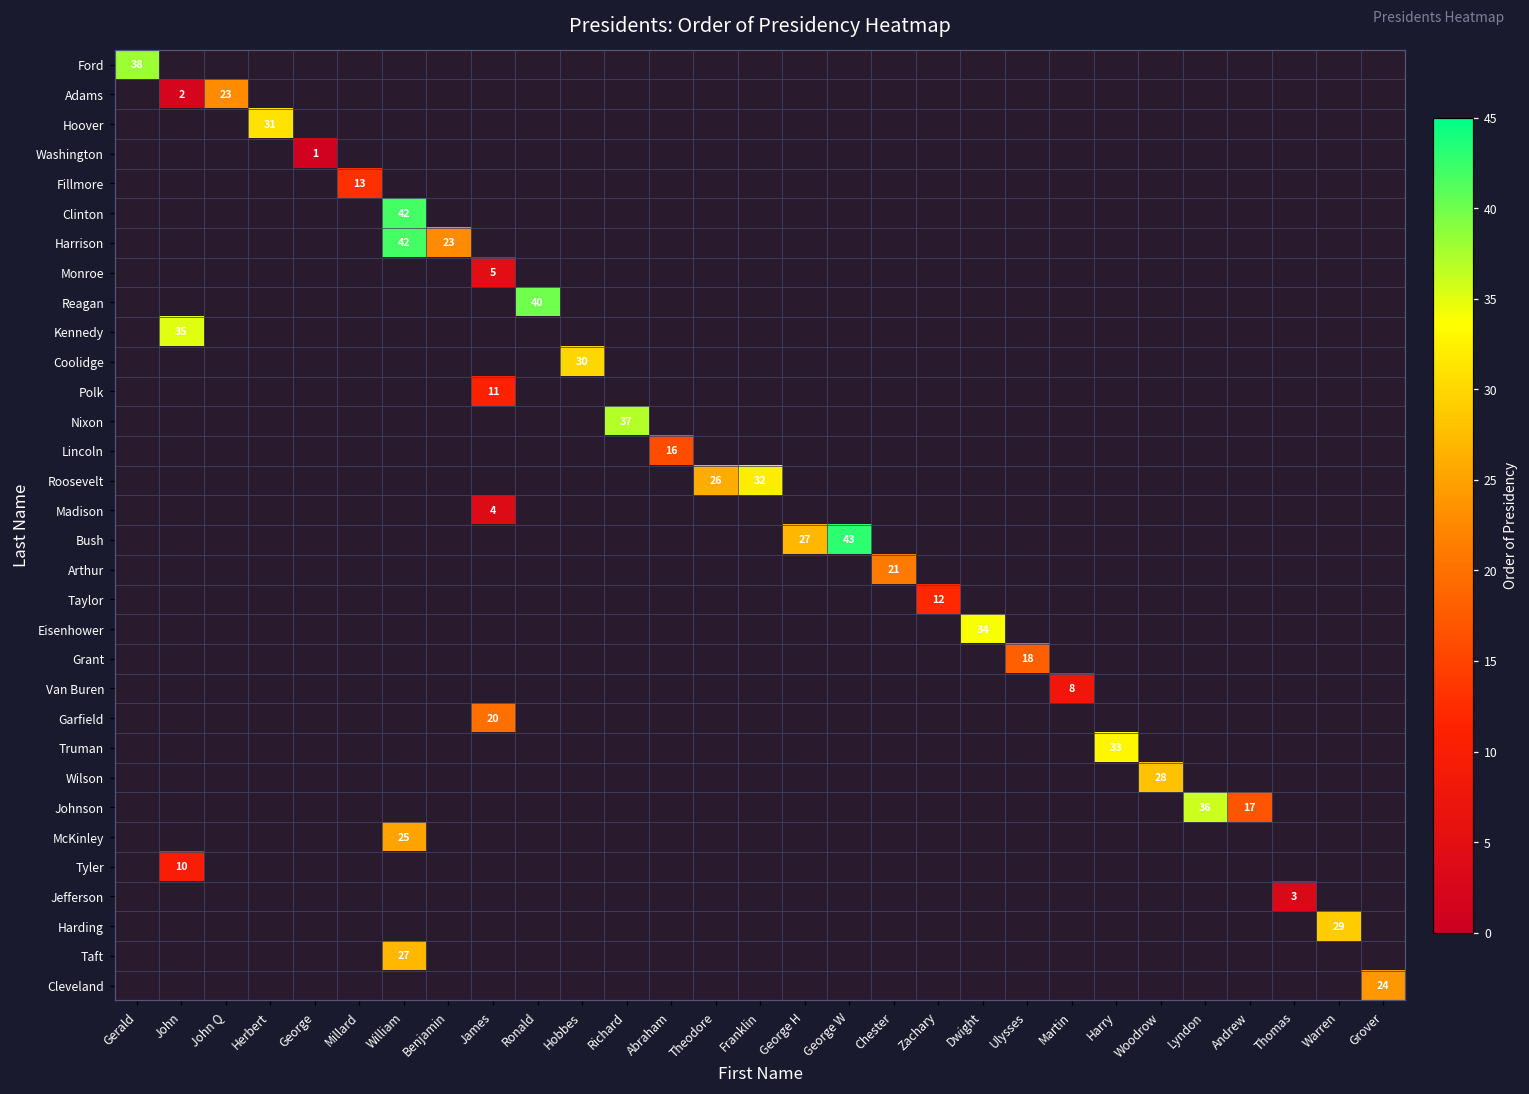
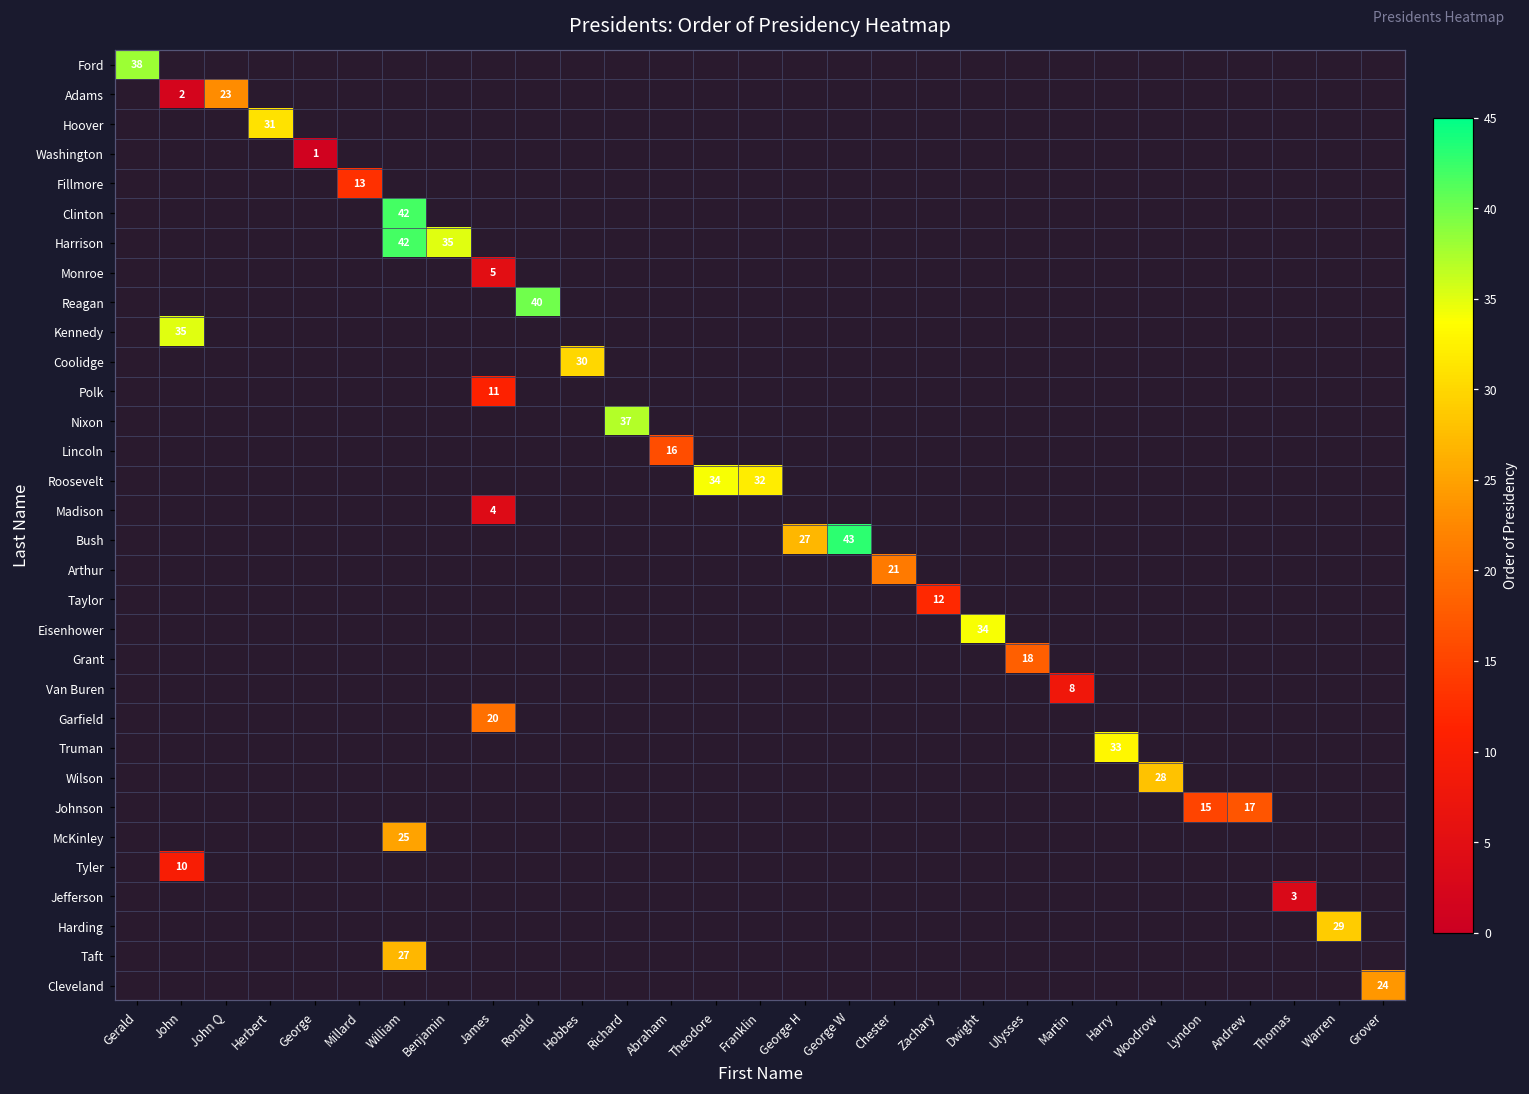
  {
    "Ford": {
      "Gerald": 38
    },
    "Adams": {
      "John": 2,
      "John Q": 23
    },
    "Hoover": {
      "Herbert": 31
    },
    "Washington": {
      "George": 1
    },
    "Fillmore": {
      "Millard": 13
    },
    "Clinton": {
      "William": 42
    },
    "Harrison": {
      "William": 42,
-     "Benjamin": 23
+     "Benjamin": 35
    },
    "Monroe": {
      "James": 5
    },
    "Reagan": {
      "Ronald": 40
    },
    "Kennedy": {
      "John": 35
    },
    "Coolidge": {
      "Hobbes": 30
    },
    "Polk": {
      "James": 11
    },
    "Nixon": {
      "Richard": 37
    },
    "Lincoln": {
      "Abraham": 16
    },
    "Roosevelt": {
-     "Theodore": 26,
+     "Theodore": 34,
      "Franklin": 32
    },
    "Madison": {
      "James": 4
    },
    "Bush": {
      "George H": 27,
      "George W": 43
    },
    "Arthur": {
      "Chester": 21
    },
    "Taylor": {
      "Zachary": 12
    },
    "Eisenhower": {
      "Dwight": 34
    },
    "Grant": {
      "Ulysses": 18
    },
    "Van Buren": {
      "Martin": 8
    },
    "Garfield": {
      "James": 20
    },
    "Truman": {
      "Harry": 33
    },
    "Wilson": {
      "Woodrow": 28
    },
    "Johnson": {
-     "Lyndon": 36,
+     "Lyndon": 15,
      "Andrew": 17
    },
    "McKinley": {
      "William": 25
    },
    "Tyler": {
      "John": 10
    },
    "Jefferson": {
      "Thomas": 3
    },
    "Harding": {
      "Warren": 29
    },
    "Taft": {
      "William": 27
    },
    "Cleveland": {
      "Grover": 24
    }
  }
